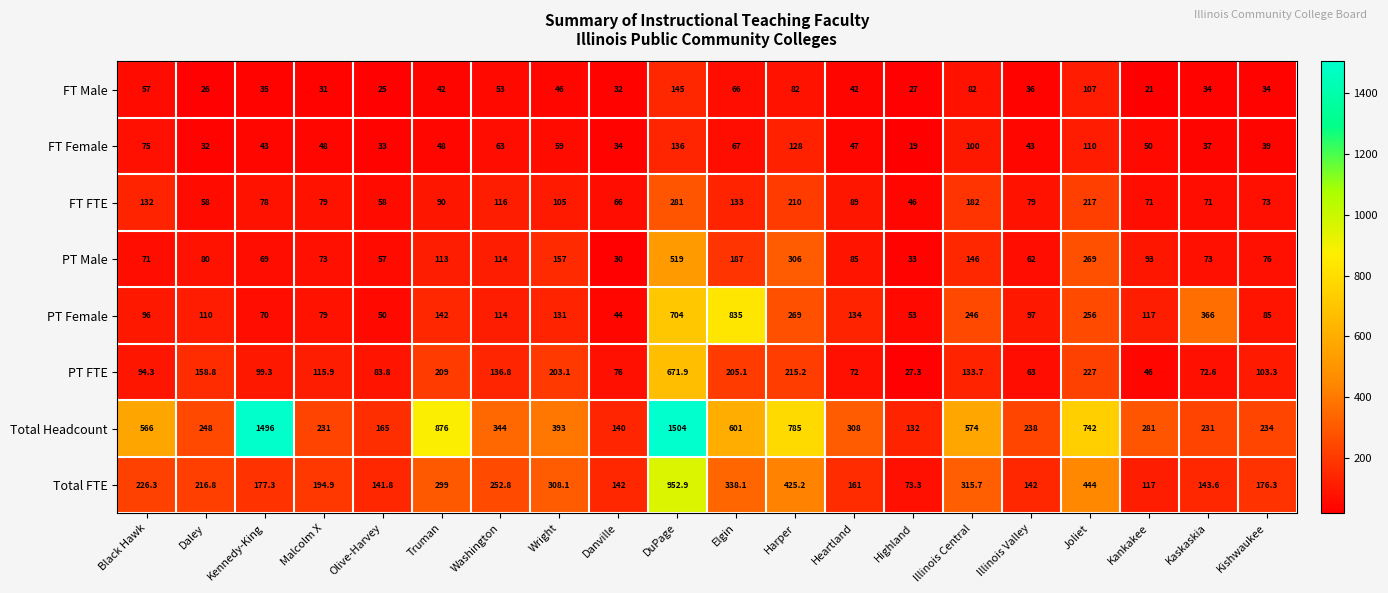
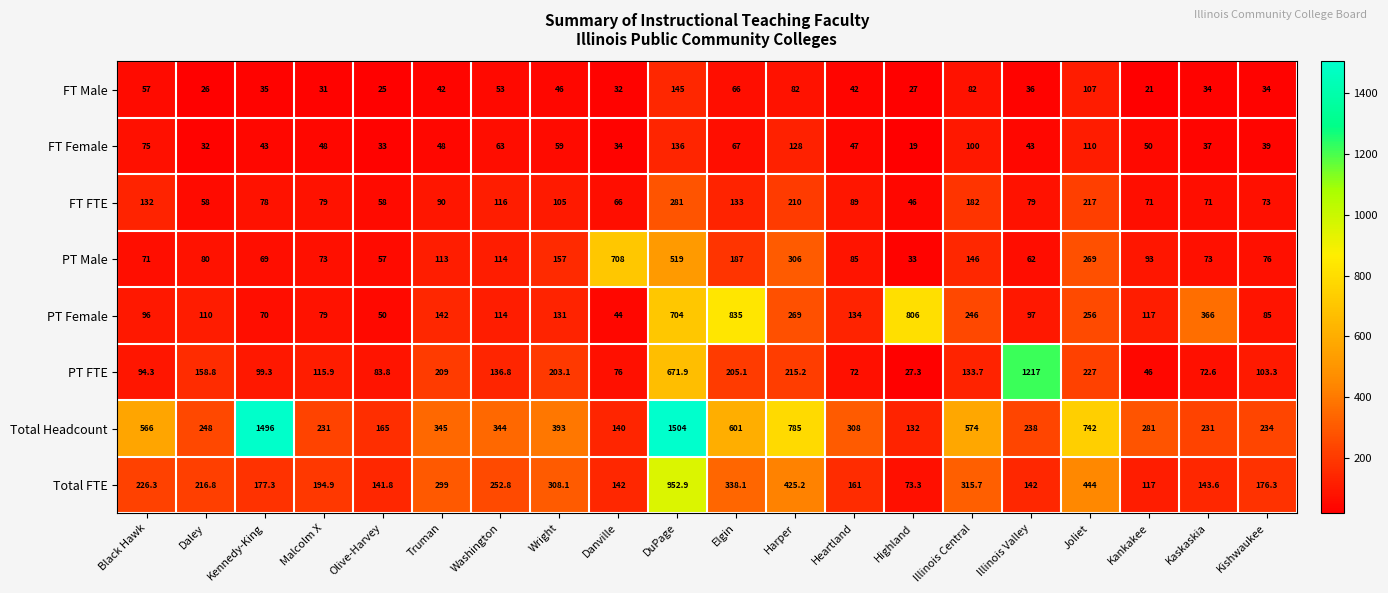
  {
    "FT Male": {
      "Black Hawk": 57,
      "Daley": 26,
      "Kennedy-King": 35,
      "Malcolm X": 31,
      "Olive-Harvey": 25,
      "Truman": 42,
      "Washington": 53,
      "Wright": 46,
      "Danville": 32,
      "DuPage": 145,
      "Elgin": 66,
      "Harper": 82,
      "Heartland": 42,
      "Highland": 27,
      "Illinois Central": 82,
      "Illinois Valley": 36,
      "Joliet": 107,
      "Kankakee": 21,
      "Kaskaskia": 34,
      "Kishwaukee": 34
    },
    "FT Female": {
      "Black Hawk": 75,
      "Daley": 32,
      "Kennedy-King": 43,
      "Malcolm X": 48,
      "Olive-Harvey": 33,
      "Truman": 48,
      "Washington": 63,
      "Wright": 59,
      "Danville": 34,
      "DuPage": 136,
      "Elgin": 67,
      "Harper": 128,
      "Heartland": 47,
      "Highland": 19,
      "Illinois Central": 100,
      "Illinois Valley": 43,
      "Joliet": 110,
      "Kankakee": 50,
      "Kaskaskia": 37,
      "Kishwaukee": 39
    },
    "FT FTE": {
      "Black Hawk": 132,
      "Daley": 58,
      "Kennedy-King": 78,
      "Malcolm X": 79,
      "Olive-Harvey": 58,
      "Truman": 90,
      "Washington": 116,
      "Wright": 105,
      "Danville": 66,
      "DuPage": 281,
      "Elgin": 133,
      "Harper": 210,
      "Heartland": 89,
      "Highland": 46,
      "Illinois Central": 182,
      "Illinois Valley": 79,
      "Joliet": 217,
      "Kankakee": 71,
      "Kaskaskia": 71,
      "Kishwaukee": 73
    },
    "PT Male": {
      "Black Hawk": 71,
      "Daley": 80,
      "Kennedy-King": 69,
      "Malcolm X": 73,
      "Olive-Harvey": 57,
      "Truman": 113,
      "Washington": 114,
      "Wright": 157,
-     "Danville": 30,
+     "Danville": 708,
      "DuPage": 519,
      "Elgin": 187,
      "Harper": 306,
      "Heartland": 85,
      "Highland": 33,
      "Illinois Central": 146,
      "Illinois Valley": 62,
      "Joliet": 269,
      "Kankakee": 93,
      "Kaskaskia": 73,
      "Kishwaukee": 76
    },
    "PT Female": {
      "Black Hawk": 96,
      "Daley": 110,
      "Kennedy-King": 70,
      "Malcolm X": 79,
      "Olive-Harvey": 50,
      "Truman": 142,
      "Washington": 114,
      "Wright": 131,
      "Danville": 44,
      "DuPage": 704,
      "Elgin": 835,
      "Harper": 269,
      "Heartland": 134,
-     "Highland": 53,
+     "Highland": 806,
      "Illinois Central": 246,
      "Illinois Valley": 97,
      "Joliet": 256,
      "Kankakee": 117,
      "Kaskaskia": 366,
      "Kishwaukee": 85
    },
    "PT FTE": {
      "Black Hawk": 94.3,
      "Daley": 158.8,
      "Kennedy-King": 99.3,
      "Malcolm X": 115.9,
      "Olive-Harvey": 83.8,
      "Truman": 209,
      "Washington": 136.8,
      "Wright": 203.1,
      "Danville": 76,
      "DuPage": 671.9,
      "Elgin": 205.1,
      "Harper": 215.2,
      "Heartland": 72,
      "Highland": 27.3,
      "Illinois Central": 133.7,
-     "Illinois Valley": 63,
+     "Illinois Valley": 1217,
      "Joliet": 227,
      "Kankakee": 46,
      "Kaskaskia": 72.6,
      "Kishwaukee": 103.3
    },
    "Total Headcount": {
      "Black Hawk": 566,
      "Daley": 248,
      "Kennedy-King": 1496,
      "Malcolm X": 231,
      "Olive-Harvey": 165,
-     "Truman": 876,
+     "Truman": 345,
      "Washington": 344,
      "Wright": 393,
      "Danville": 140,
      "DuPage": 1504,
      "Elgin": 601,
      "Harper": 785,
      "Heartland": 308,
      "Highland": 132,
      "Illinois Central": 574,
      "Illinois Valley": 238,
      "Joliet": 742,
      "Kankakee": 281,
      "Kaskaskia": 231,
      "Kishwaukee": 234
    },
    "Total FTE": {
      "Black Hawk": 226.3,
      "Daley": 216.8,
      "Kennedy-King": 177.3,
      "Malcolm X": 194.9,
      "Olive-Harvey": 141.8,
      "Truman": 299,
      "Washington": 252.8,
      "Wright": 308.1,
      "Danville": 142,
      "DuPage": 952.9,
      "Elgin": 338.1,
      "Harper": 425.2,
      "Heartland": 161,
      "Highland": 73.3,
      "Illinois Central": 315.7,
      "Illinois Valley": 142,
      "Joliet": 444,
      "Kankakee": 117,
      "Kaskaskia": 143.6,
      "Kishwaukee": 176.3
    }
  }
